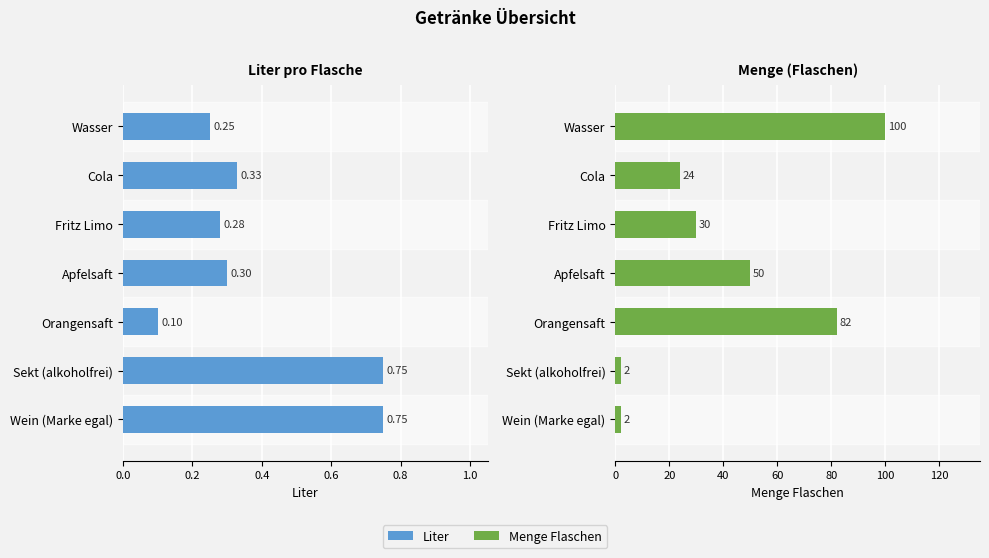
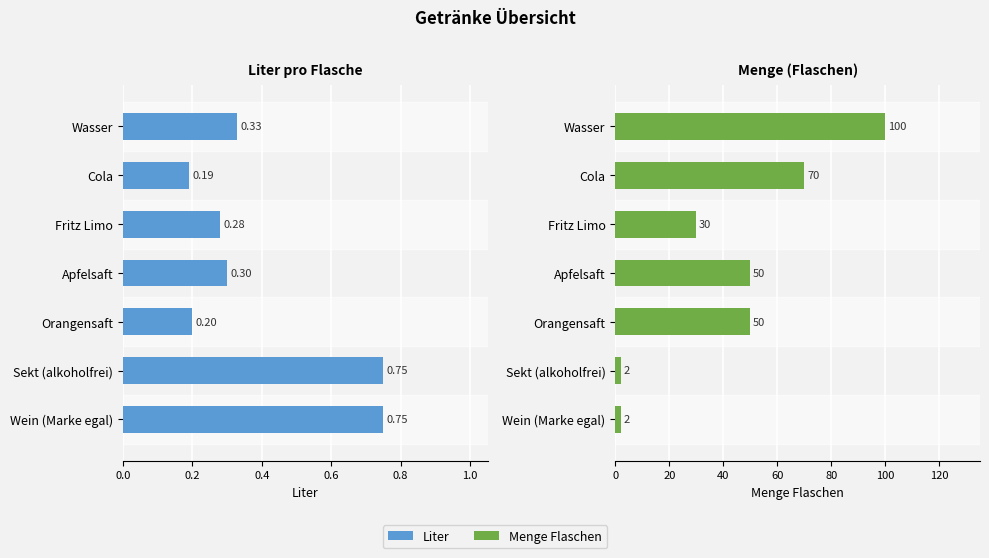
  {
    "Liter pro Flasche": {
-     "Wasser": 0.25,
-     "Cola": 0.33,
+     "Wasser": 0.33,
+     "Cola": 0.19,
      "Fritz Limo": 0.28,
      "Apfelsaft": 0.30,
-     "Orangensaft": 0.10,
+     "Orangensaft": 0.20,
      "Sekt (alkoholfrei)": 0.75,
      "Wein (Marke egal)": 0.75
    },
    "Menge (Flaschen)": {
      "Wasser": 100,
-     "Cola": 24,
+     "Cola": 70,
      "Fritz Limo": 30,
      "Apfelsaft": 50,
-     "Orangensaft": 82,
+     "Orangensaft": 50,
      "Sekt (alkoholfrei)": 2,
      "Wein (Marke egal)": 2
    }
  }
